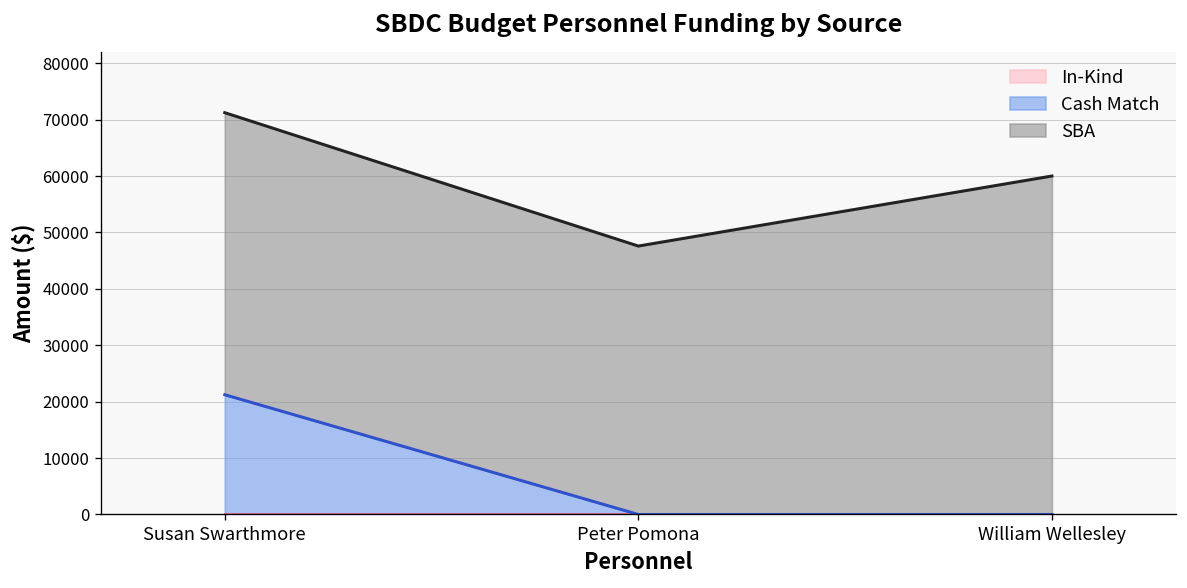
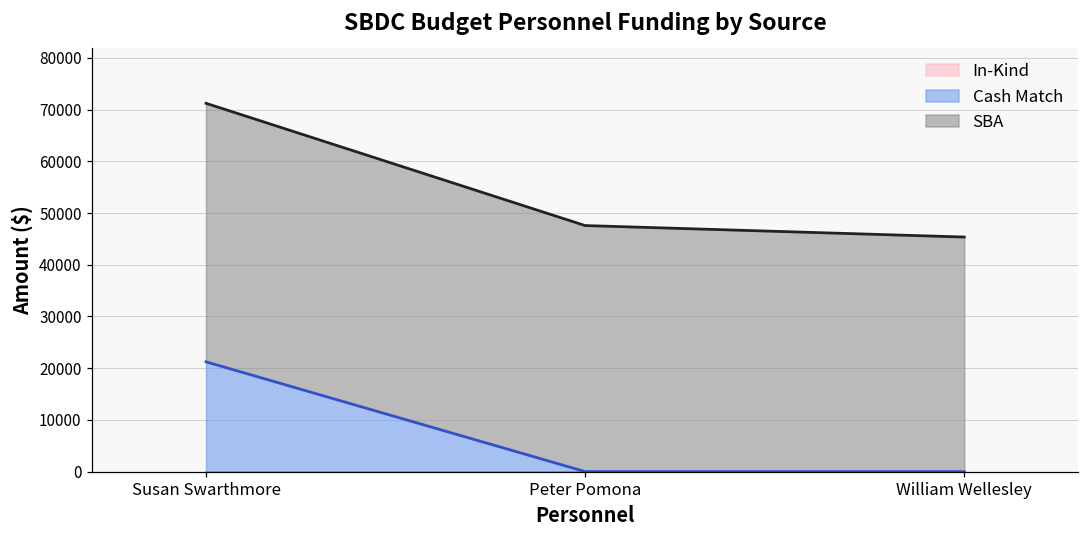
  {
    "In-Kind": {
      "Susan Swarthmore": 0
    },
    "Cash Match": {
      "Susan Swarthmore": 21000
    },
    "SBA": {
      "Susan Swarthmore": 50000,
      "Peter Pomona": 48000,
-     "William Wellesley": 60000
+     "William Wellesley": 45000
    }
  }
